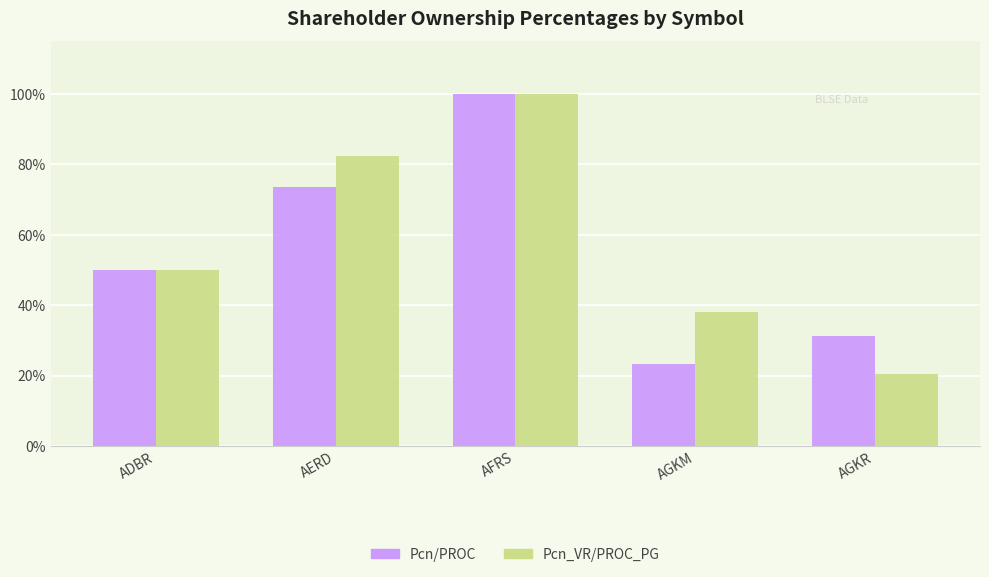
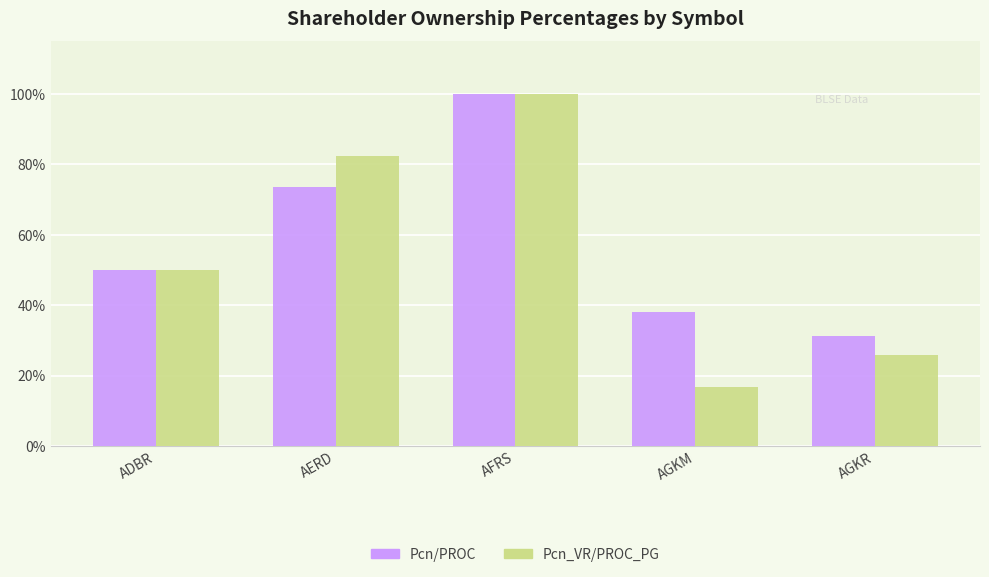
  {
    "Pcn/PROC": {
      "ADBR": "50%",
      "AERD": "74%",
      "AFRS": "100%",
-     "AGKM": "23%",
+     "AGKM": "38%",
      "AGKR": "31%"
    },
    "Pcn_VR/PROC_PG": {
      "ADBR": "50%",
      "AERD": "82%",
      "AFRS": "100%",
-     "AGKM": "38%",
-     "AGKR": "20%"
+     "AGKM": "17%",
+     "AGKR": "26%"
    }
  }
